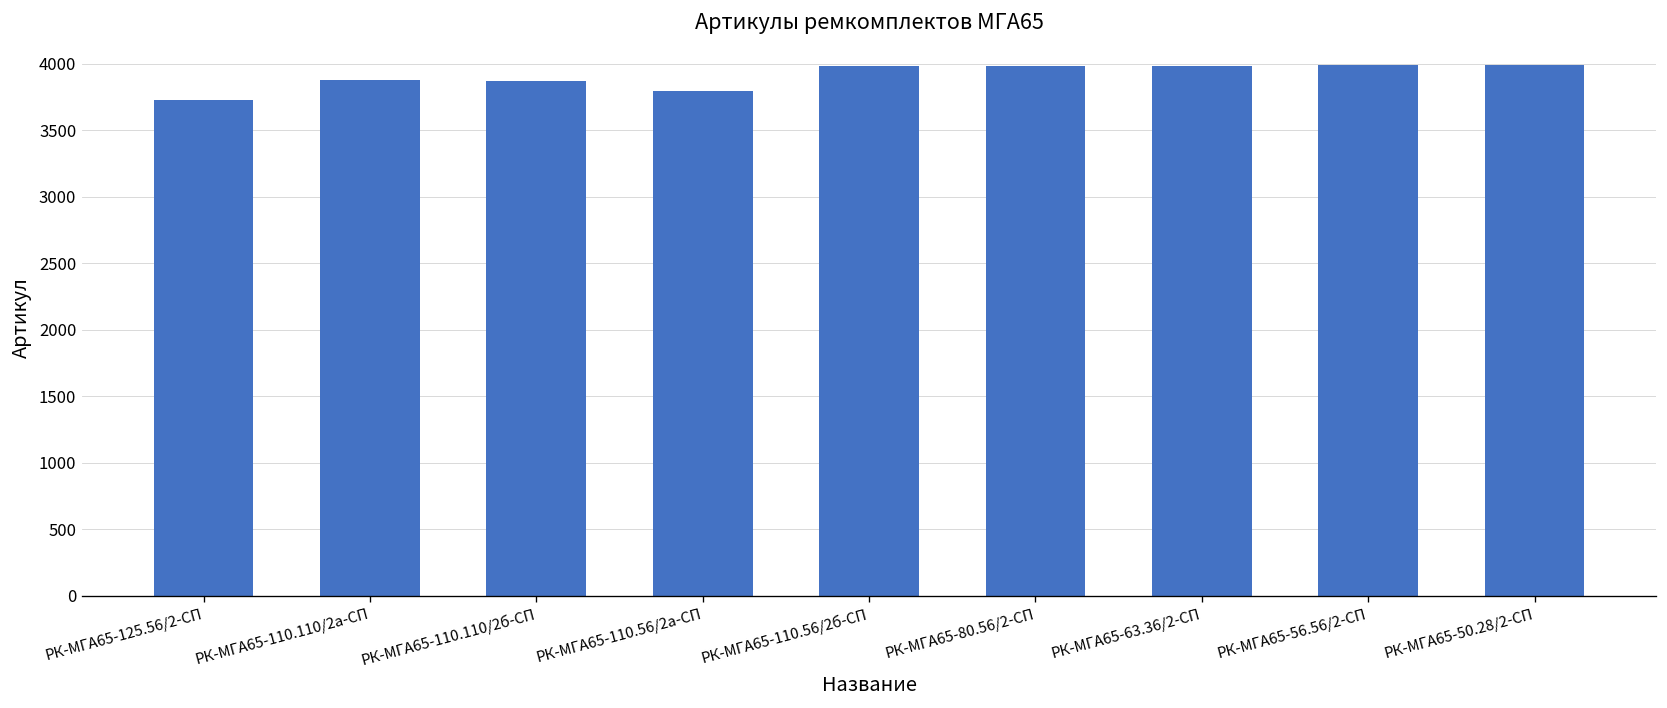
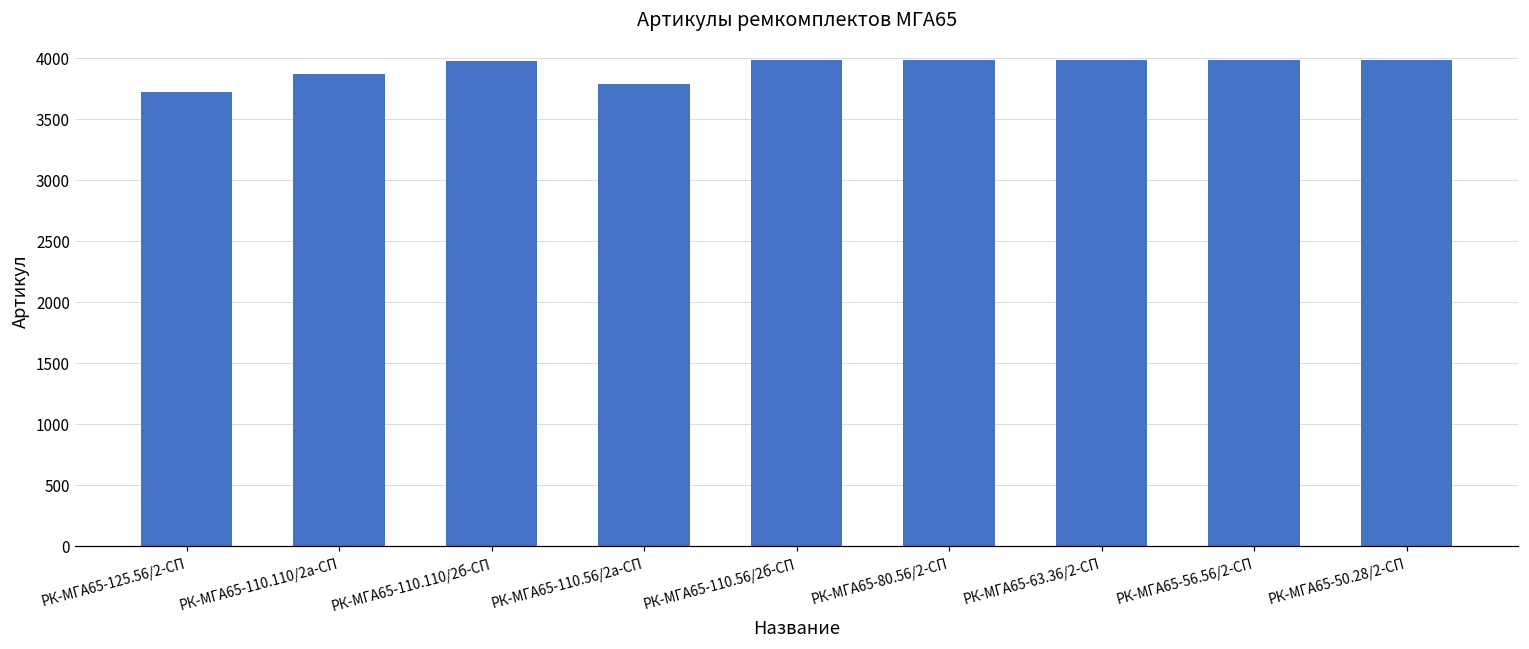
  {
    "РК-МГА65-125.56/2-СП": 3730,
    "РК-МГА65-110.110/2а-СП": 3880,
-   "РК-МГА65-110.110/2б-СП": 3870,
+   "РК-МГА65-110.110/2б-СП": 3980,
    "РК-МГА65-110.56/2а-СП": 3790,
    "РК-МГА65-110.56/2б-СП": 3980,
    "РК-МГА65-80.56/2-СП": 3980,
    "РК-МГА65-63.36/2-СП": 3990,
    "РК-МГА65-56.56/2-СП": 3990,
    "РК-МГА65-50.28/2-СП": 3990
  }
